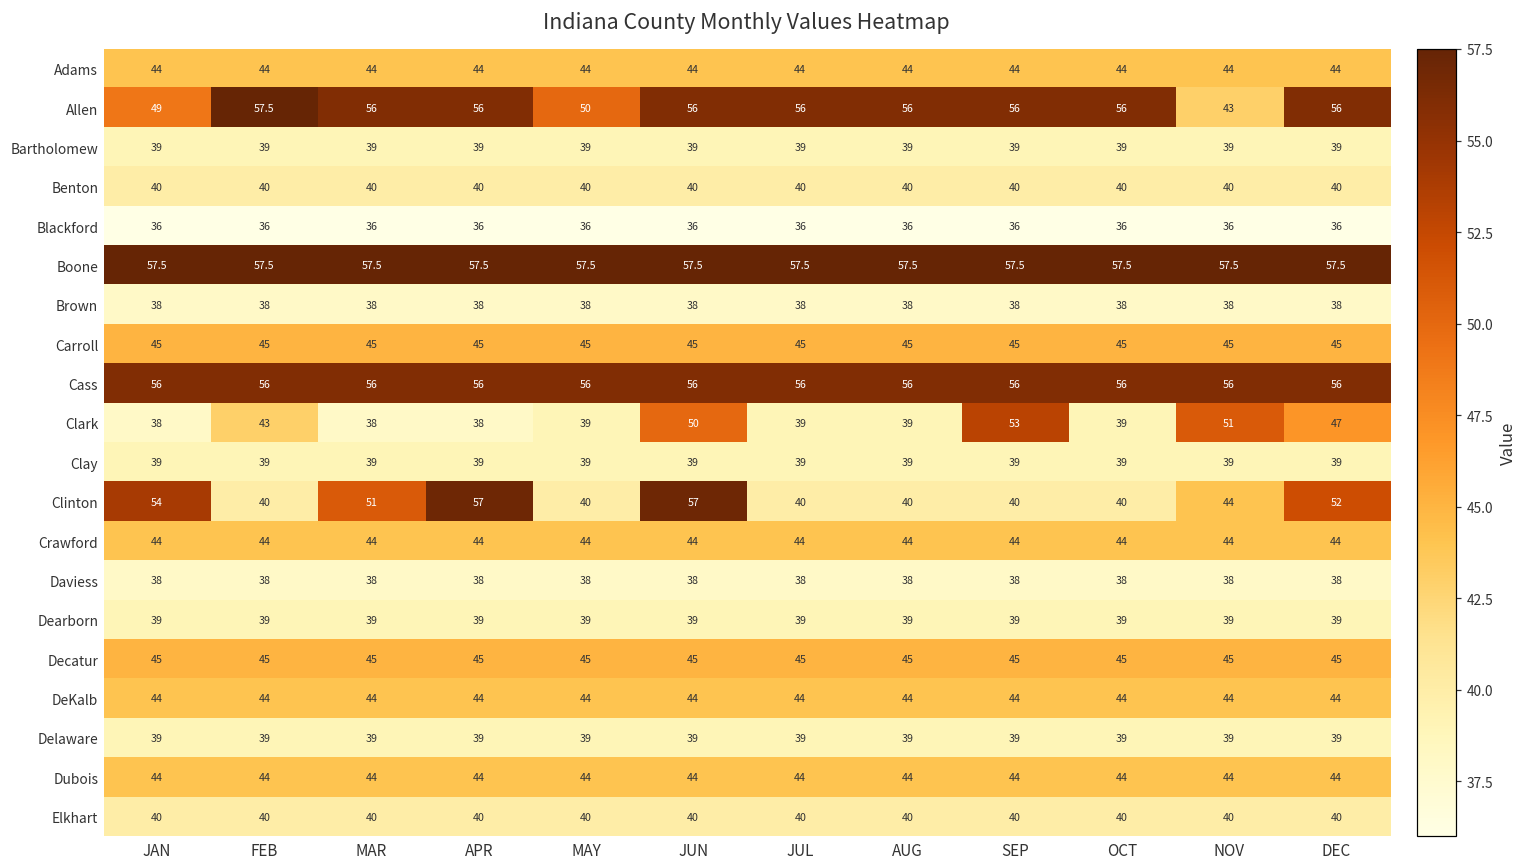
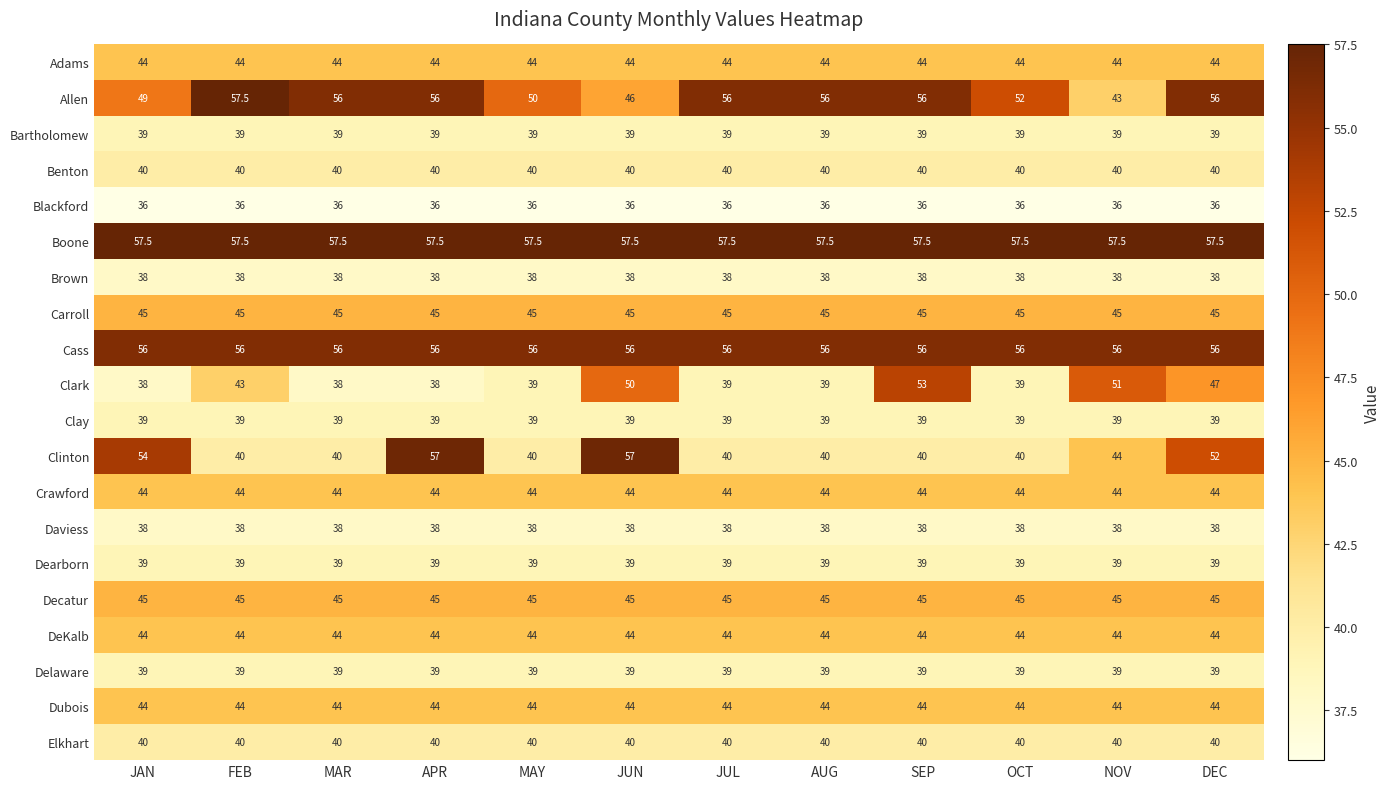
  {
    "Allen": {
      "JAN": 49,
      "FEB": 57.5,
      "MAR": 56,
      "APR": 56,
      "MAY": 50,
-     "JUN": 56,
+     "JUN": 46,
      "JUL": 56,
      "AUG": 56,
      "SEP": 56,
-     "OCT": 56,
+     "OCT": 52,
      "NOV": 43,
      "DEC": 56
    },
    "Clinton": {
      "JAN": 54,
      "FEB": 40,
-     "MAR": 51,
+     "MAR": 40,
      "APR": 57,
      "MAY": 40,
      "JUN": 57,
      "JUL": 40,
      "AUG": 40,
      "SEP": 40,
      "OCT": 40,
      "NOV": 44,
      "DEC": 52
    }
  }
